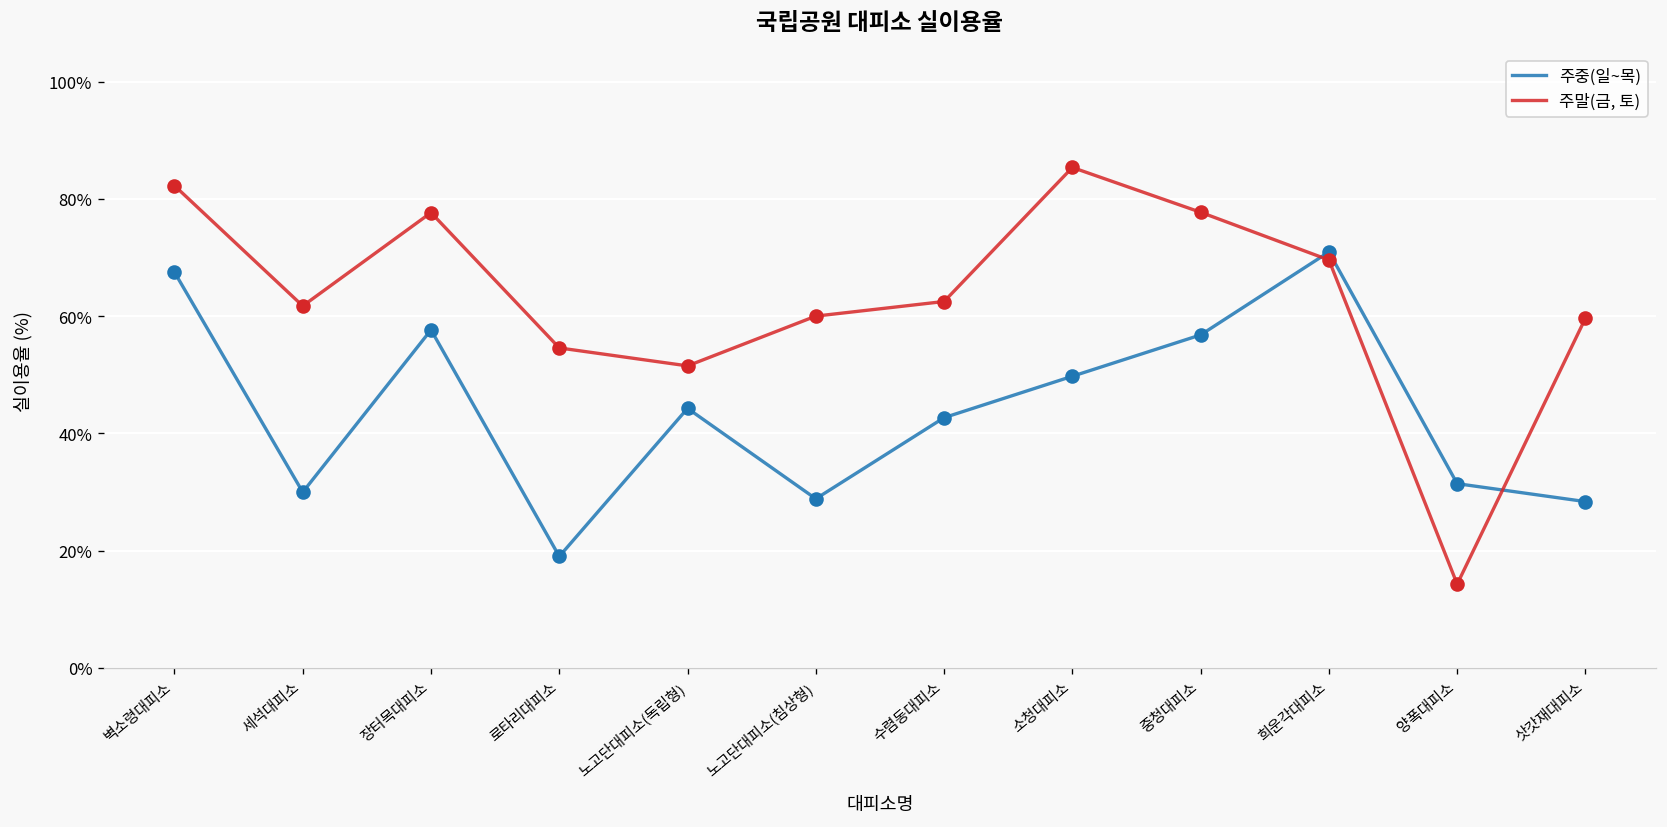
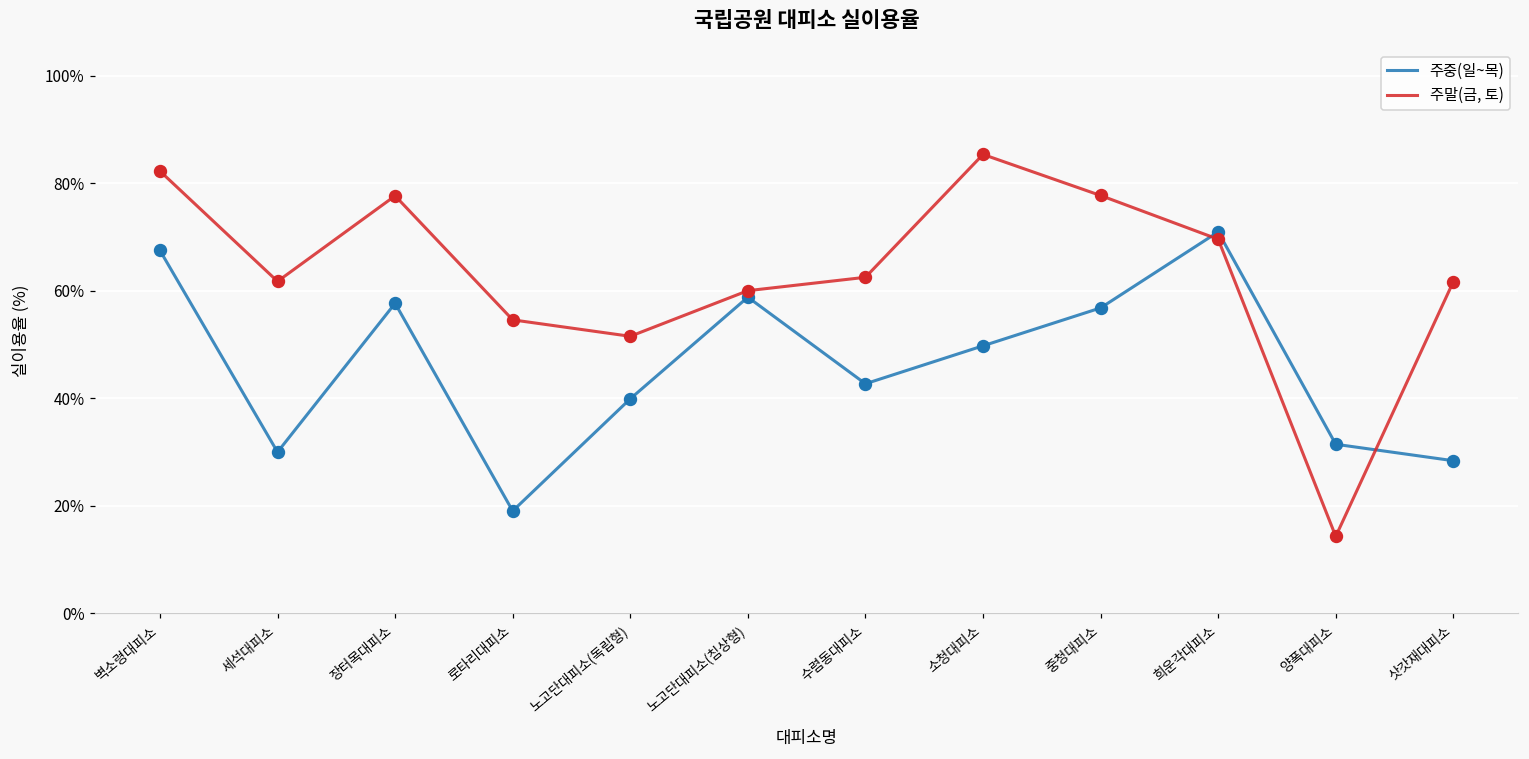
  {
    "주중(일~목)": {
      "벽소령대피소": "68%",
      "세석대피소": "30%",
      "장터목대피소": "58%",
      "로타리대피소": "19%",
-     "노고단대피소(독립형)": "44%",
-     "노고단대피소(침상형)": "29%",
+     "노고단대피소(독립형)": "40%",
+     "노고단대피소(침상형)": "59%",
      "수렴동대피소": "43%",
      "소청대피소": "50%",
      "중청대피소": "57%",
      "희운각대피소": "71%",
      "양폭대피소": "31%",
      "삿갓재대피소": "28%"
    },
    "주말(금, 토)": {
      "벽소령대피소": "82%",
      "세석대피소": "62%",
      "장터목대피소": "78%",
      "로타리대피소": "55%",
      "노고단대피소(독립형)": "52%",
      "노고단대피소(침상형)": "60%",
      "수렴동대피소": "63%",
      "소청대피소": "85%",
      "중청대피소": "78%",
      "희운각대피소": "70%",
      "양폭대피소": "14%",
-     "삿갓재대피소": "60%"
+     "삿갓재대피소": "62%"
    }
  }
